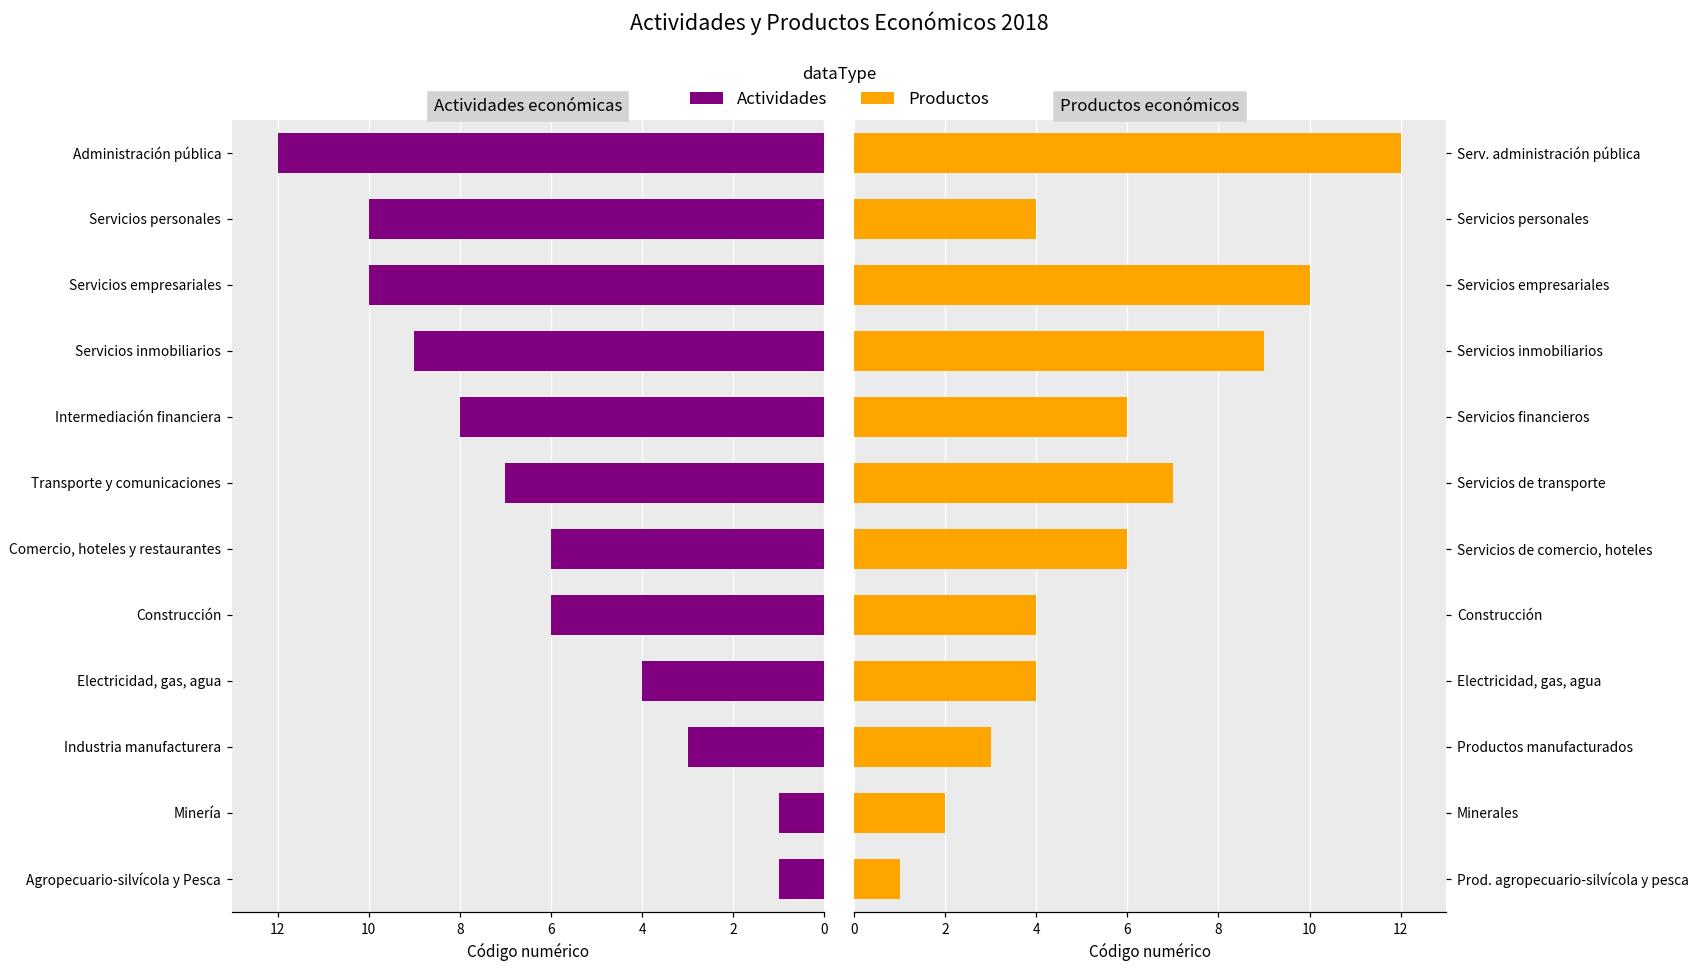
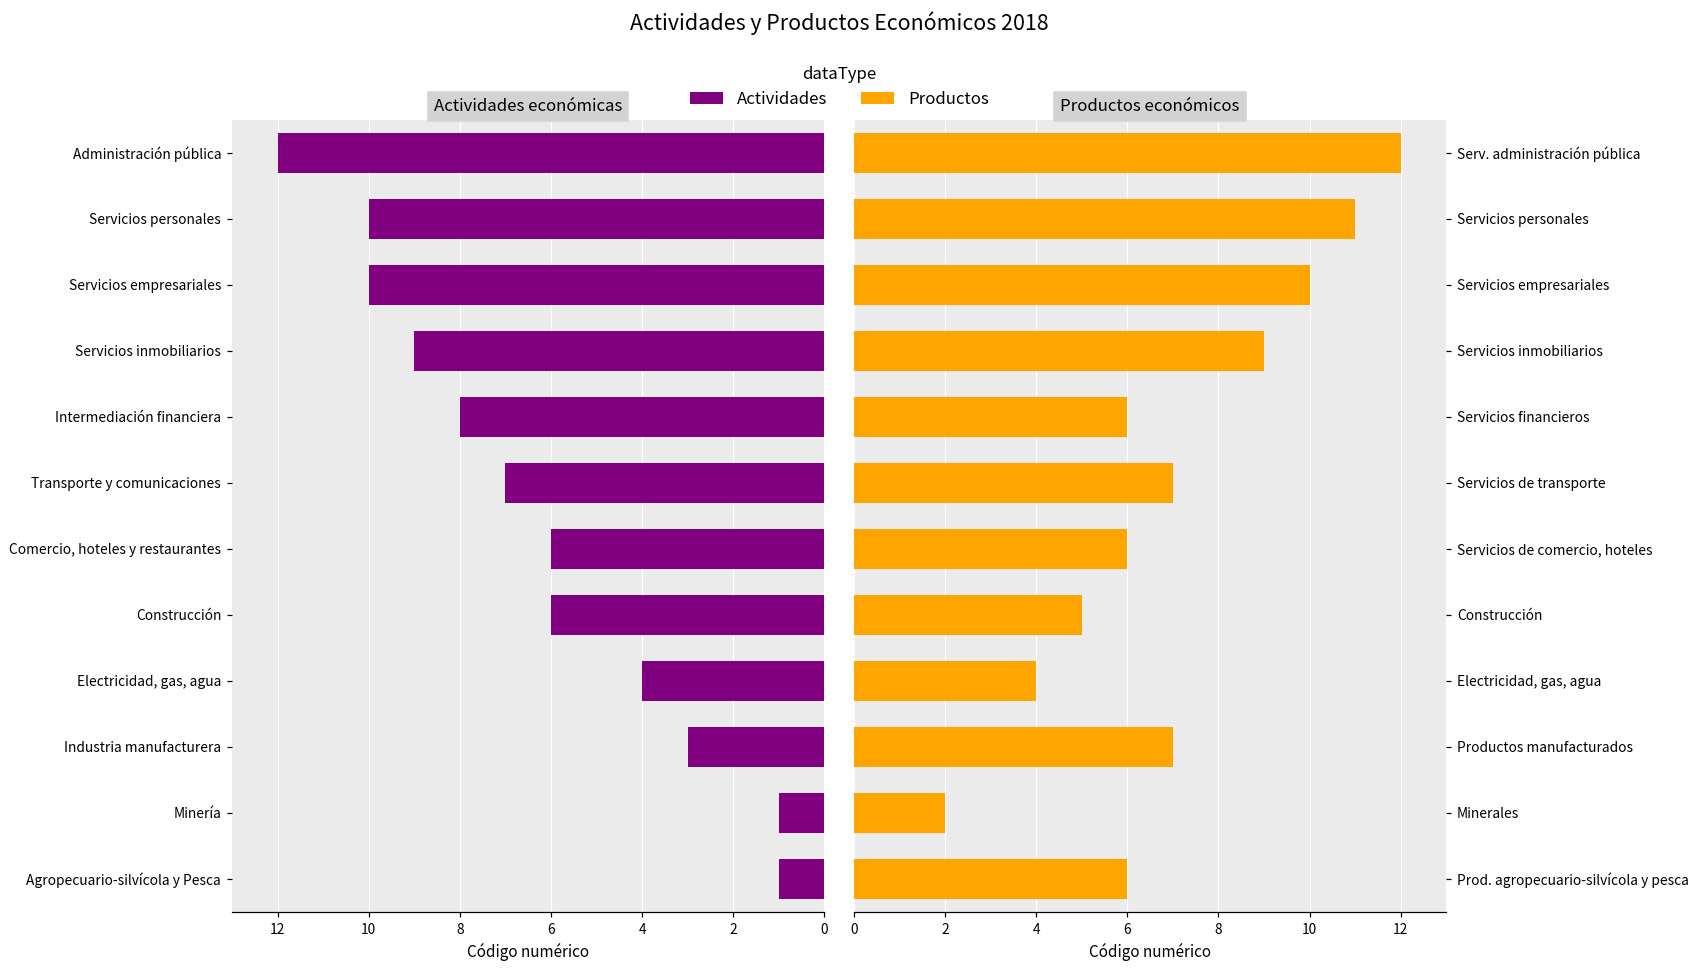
  {
    "Actividades económicas": {
      "Administración pública": 12.0,
      "Servicios personales": 10.0,
      "Servicios empresariales": 10.0,
      "Servicios inmobiliarios": 9.0,
      "Intermediación financiera": 8.0,
      "Transporte y comunicaciones": 7.0,
      "Comercio, hoteles y restaurantes": 6.0,
      "Construcción": 6.0,
      "Electricidad, gas, agua": 4.0,
      "Industria manufacturera": 3.0,
      "Minería": 1.0,
      "Agropecuario-silvícola y Pesca": 1.0
    },
    "Productos económicos": {
      "Serv. administración pública": 12,
-     "Servicios personales": 4,
+     "Servicios personales": 11,
      "Servicios empresariales": 10,
      "Servicios inmobiliarios": 9,
      "Servicios financieros": 6,
      "Servicios de transporte": 7,
      "Servicios de comercio, hoteles": 6,
-     "Construcción": 4,
+     "Construcción": 5,
      "Electricidad, gas, agua": 4,
-     "Productos manufacturados": 3,
+     "Productos manufacturados": 7,
      "Minerales": 2,
-     "Prod. agropecuario-silvícola y pesca": 1
+     "Prod. agropecuario-silvícola y pesca": 6
    }
  }
